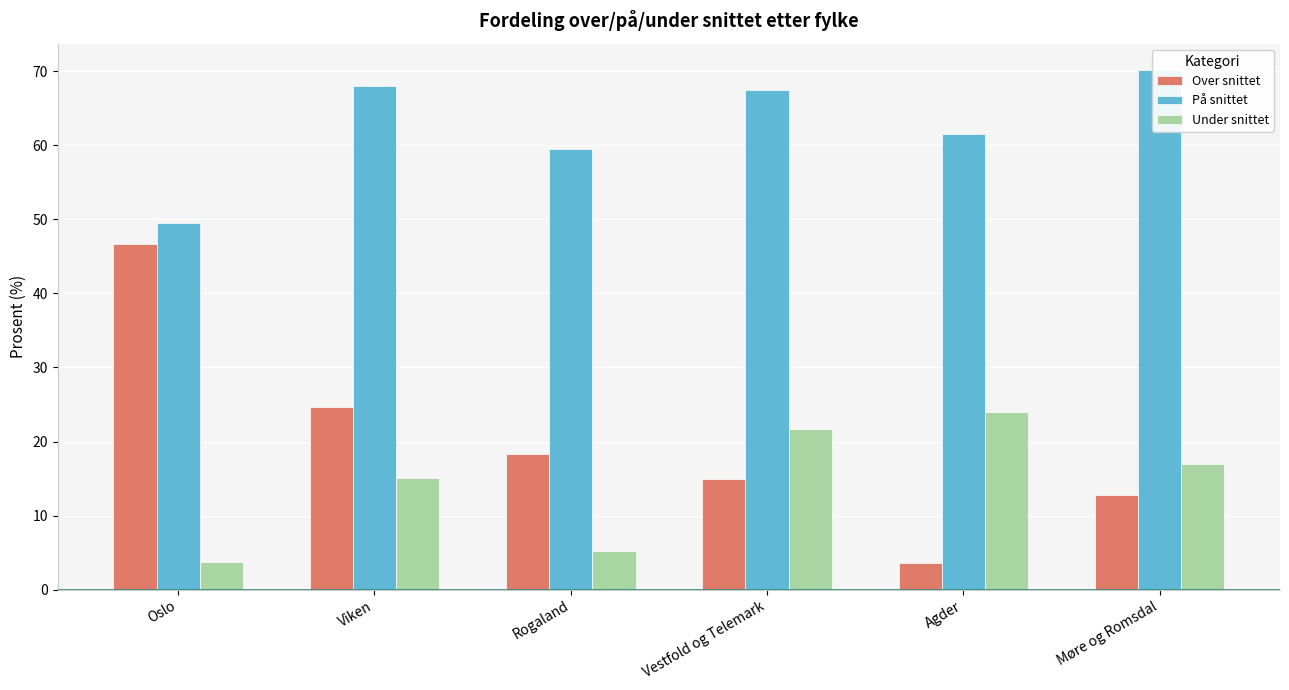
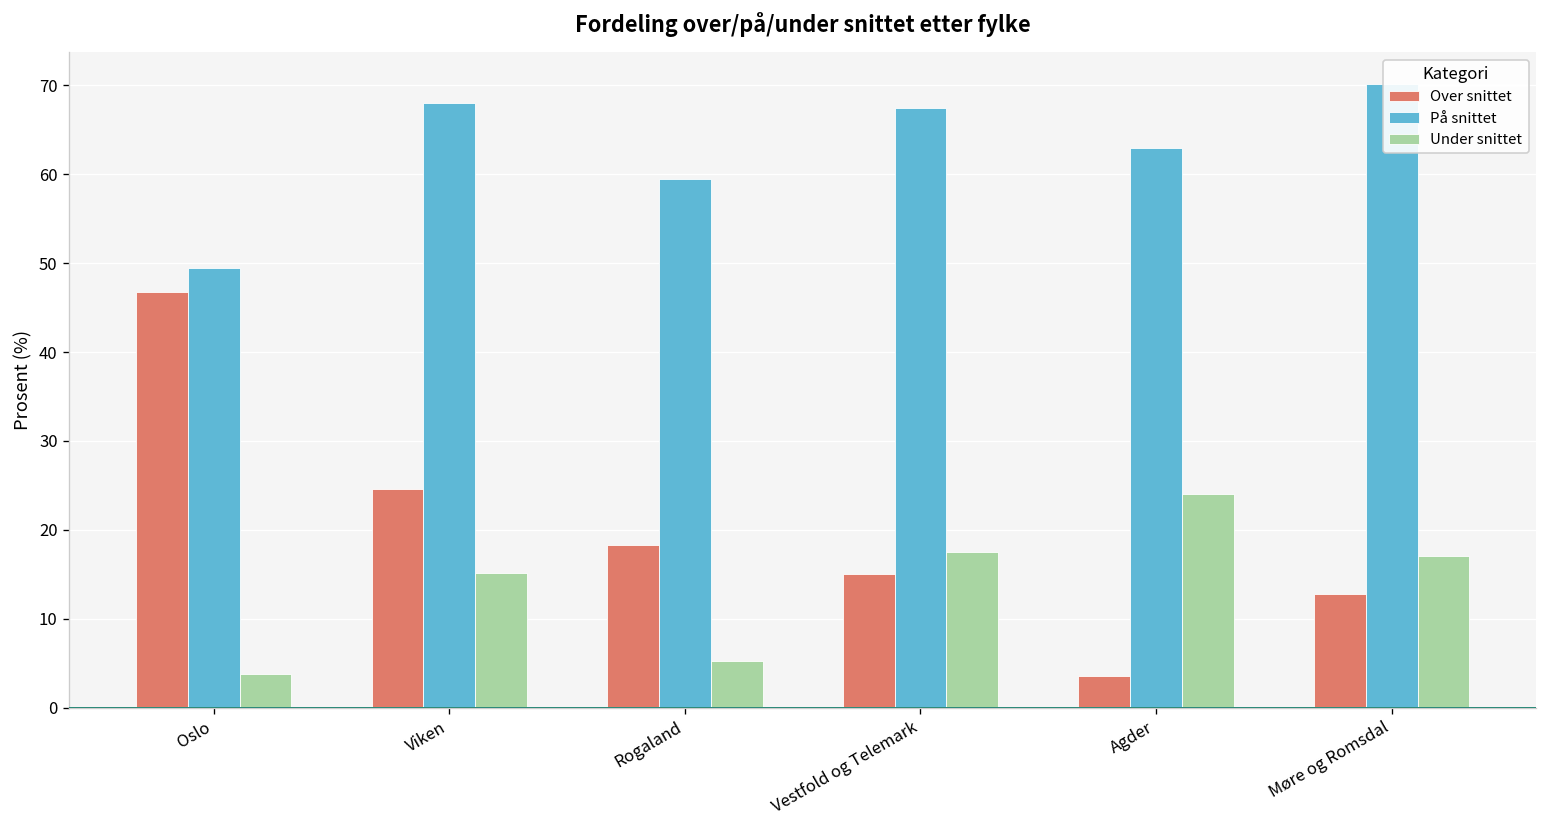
  {
    "Over snittet": {
      "Oslo": 47,
      "Viken": 25,
      "Rogaland": 18,
      "Vestfold og Telemark": 15,
      "Agder": 4,
      "Møre og Romsdal": 13
    },
    "På snittet": {
      "Oslo": 50,
      "Viken": 68,
      "Rogaland": 60,
      "Vestfold og Telemark": 68,
-     "Agder": 62
+     "Agder": 63
    },
    "Under snittet": {
      "Oslo": 4,
      "Viken": 15,
      "Rogaland": 5,
-     "Vestfold og Telemark": 22,
+     "Vestfold og Telemark": 18,
      "Agder": 24,
      "Møre og Romsdal": 17
    }
  }
